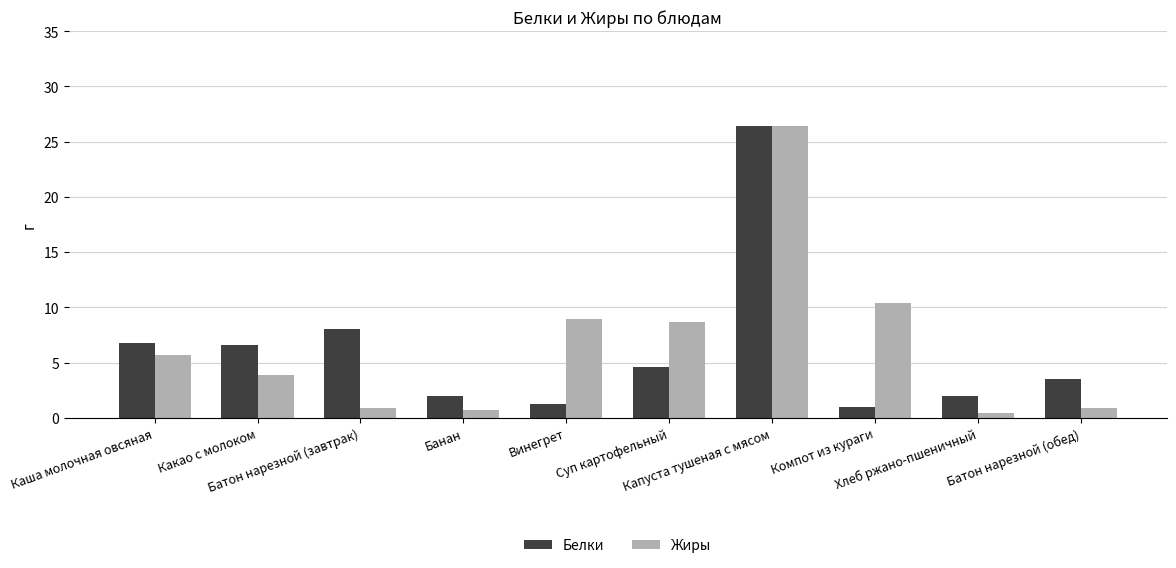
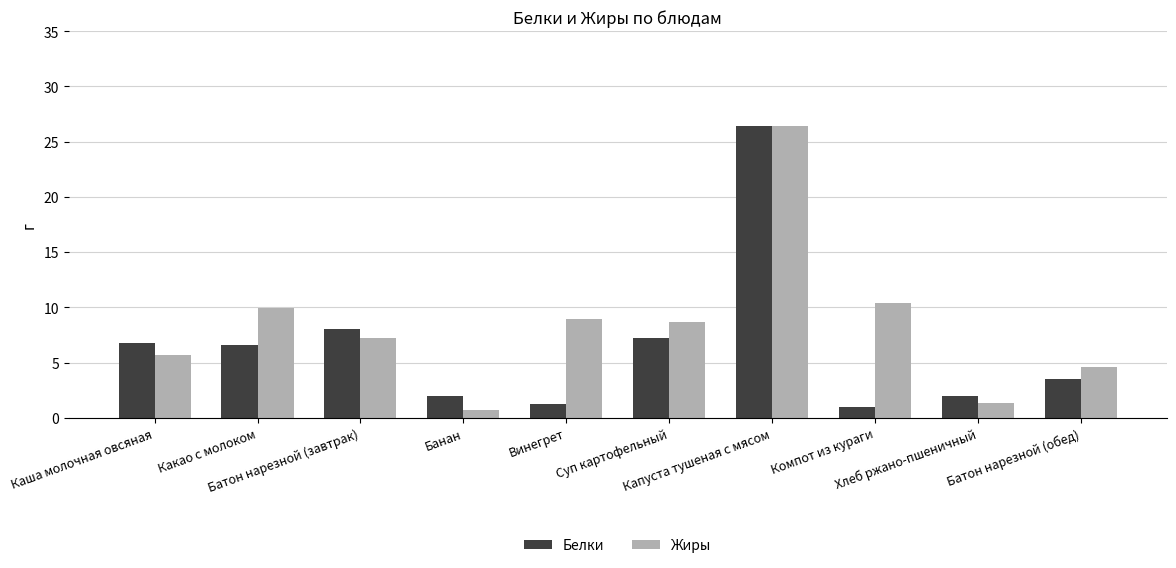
  {
    "Белки": {
      "Каша молочная овсяная": 6.8,
      "Какао с молоком": 6.6,
      "Батон нарезной (завтрак)": 8.0,
      "Банан": 2.0,
      "Винегрет": 1.2,
-     "Суп картофельный": 4.6,
+     "Суп картофельный": 7.2,
      "Капуста тушеная с мясом": 26.4,
      "Компот из кураги": 1.0,
      "Хлеб ржано-пшеничный": 2.0,
      "Батон нарезной (обед)": 3.5
    },
    "Жиры": {
      "Каша молочная овсяная": 5.7,
-     "Какао с молоком": 3.9,
-     "Батон нарезной (завтрак)": 0.9,
+     "Какао с молоком": 9.9,
+     "Батон нарезной (завтрак)": 7.2,
      "Банан": 0.7,
      "Винегрет": 8.9,
      "Суп картофельный": 8.7,
      "Капуста тушеная с мясом": 26.4,
      "Компот из кураги": 10.4,
-     "Хлеб ржано-пшеничный": 0.4,
-     "Батон нарезной (обед)": 0.9
+     "Хлеб ржано-пшеничный": 1.3,
+     "Батон нарезной (обед)": 4.6
    }
  }
